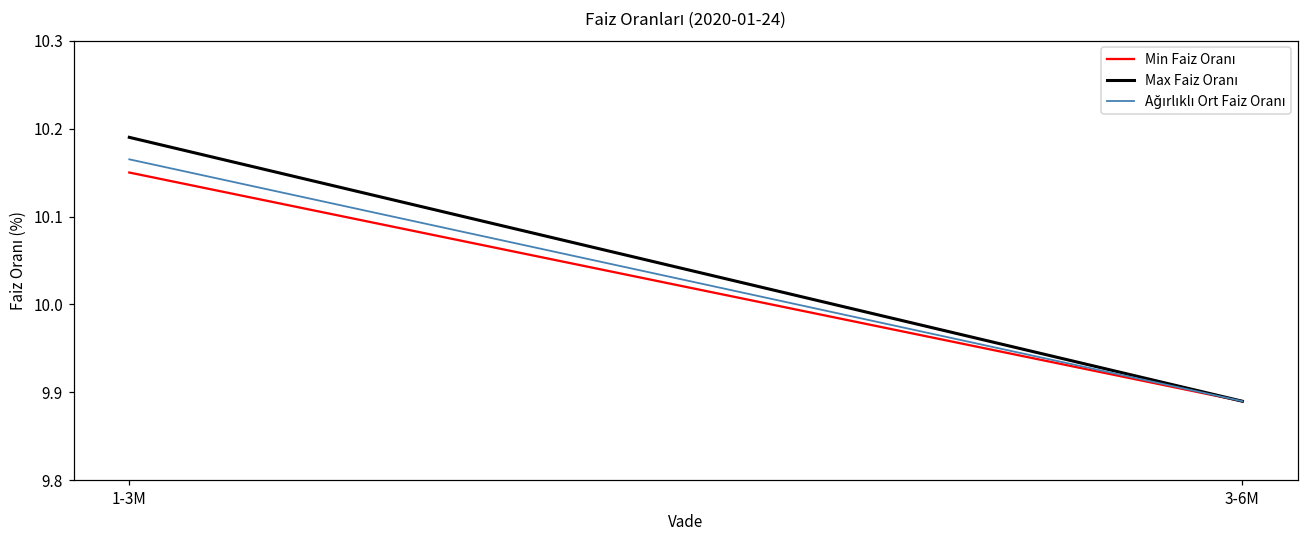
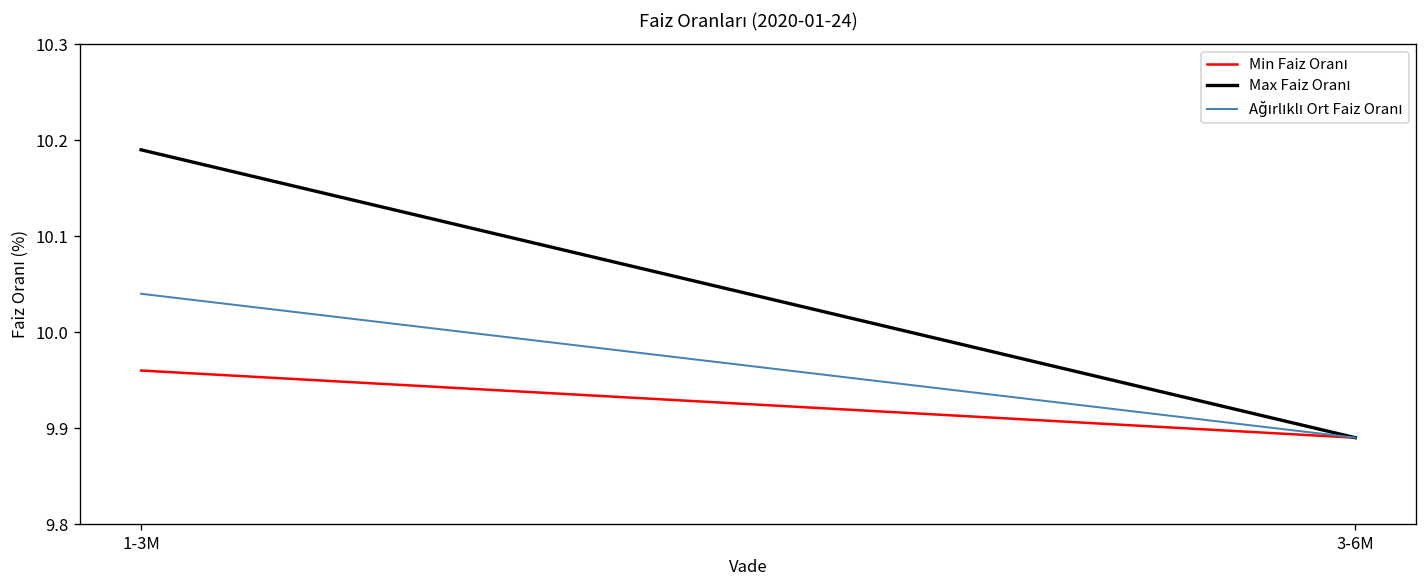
  {
    "Min Faiz Oranı": {
-     "1-3M": 10.15
+     "1-3M": 9.96
    },
    "Max Faiz Oranı": {
      "1-3M": 10.19
    },
    "Ağırlıklı Ort Faiz Oranı": {
-     "1-3M": 10.17
+     "1-3M": 10.04
    }
  }
